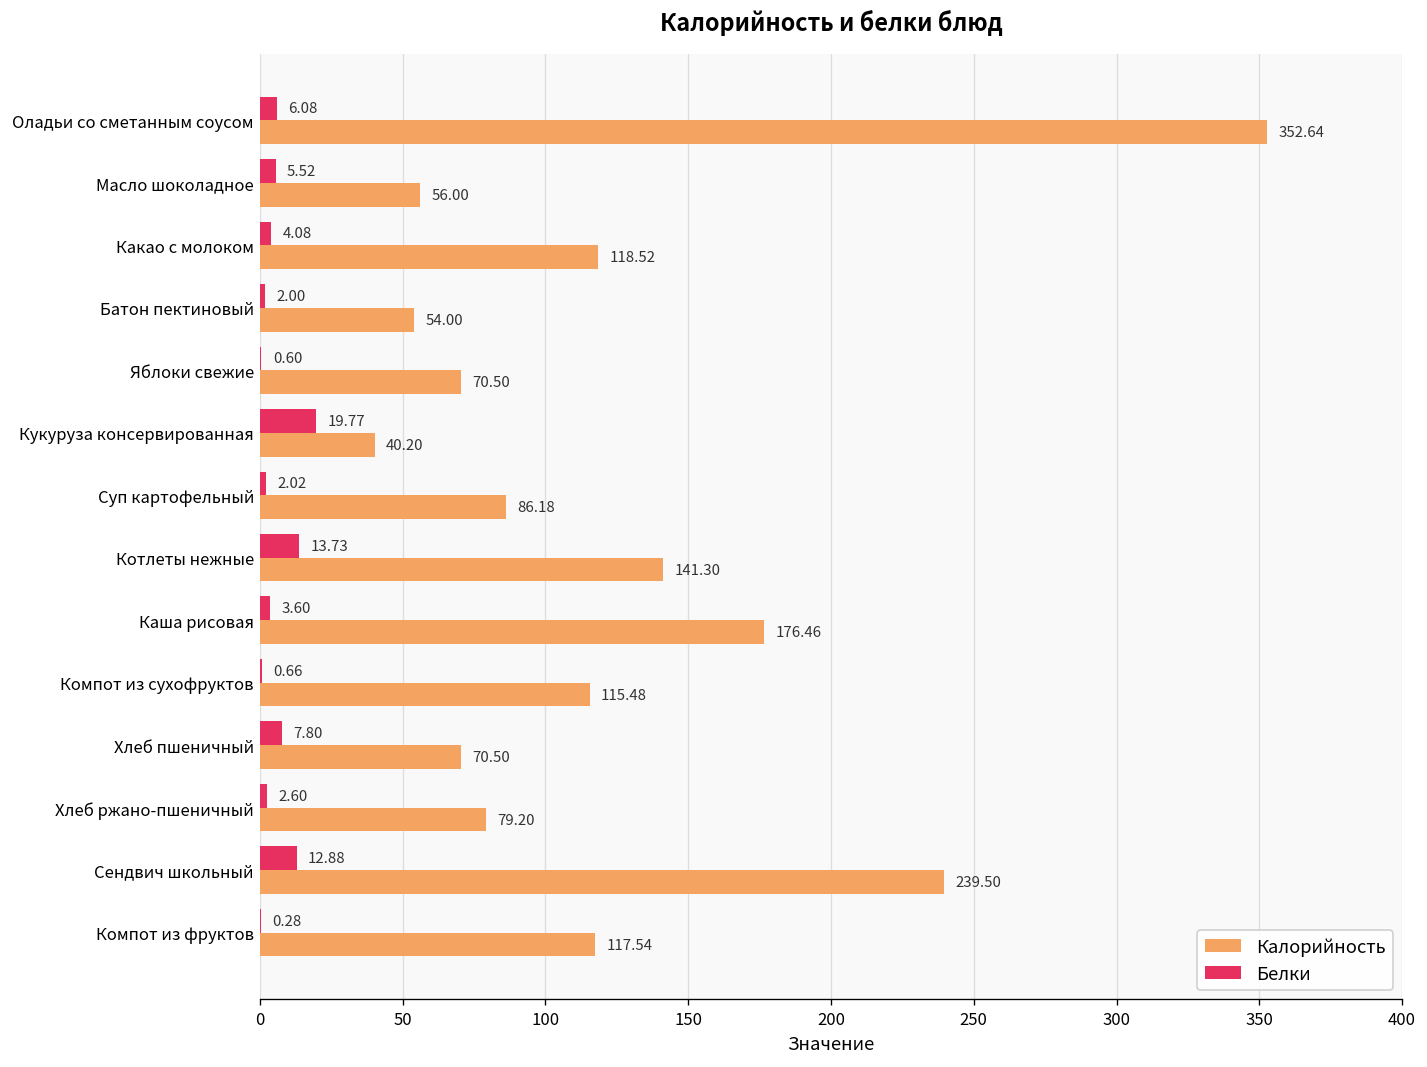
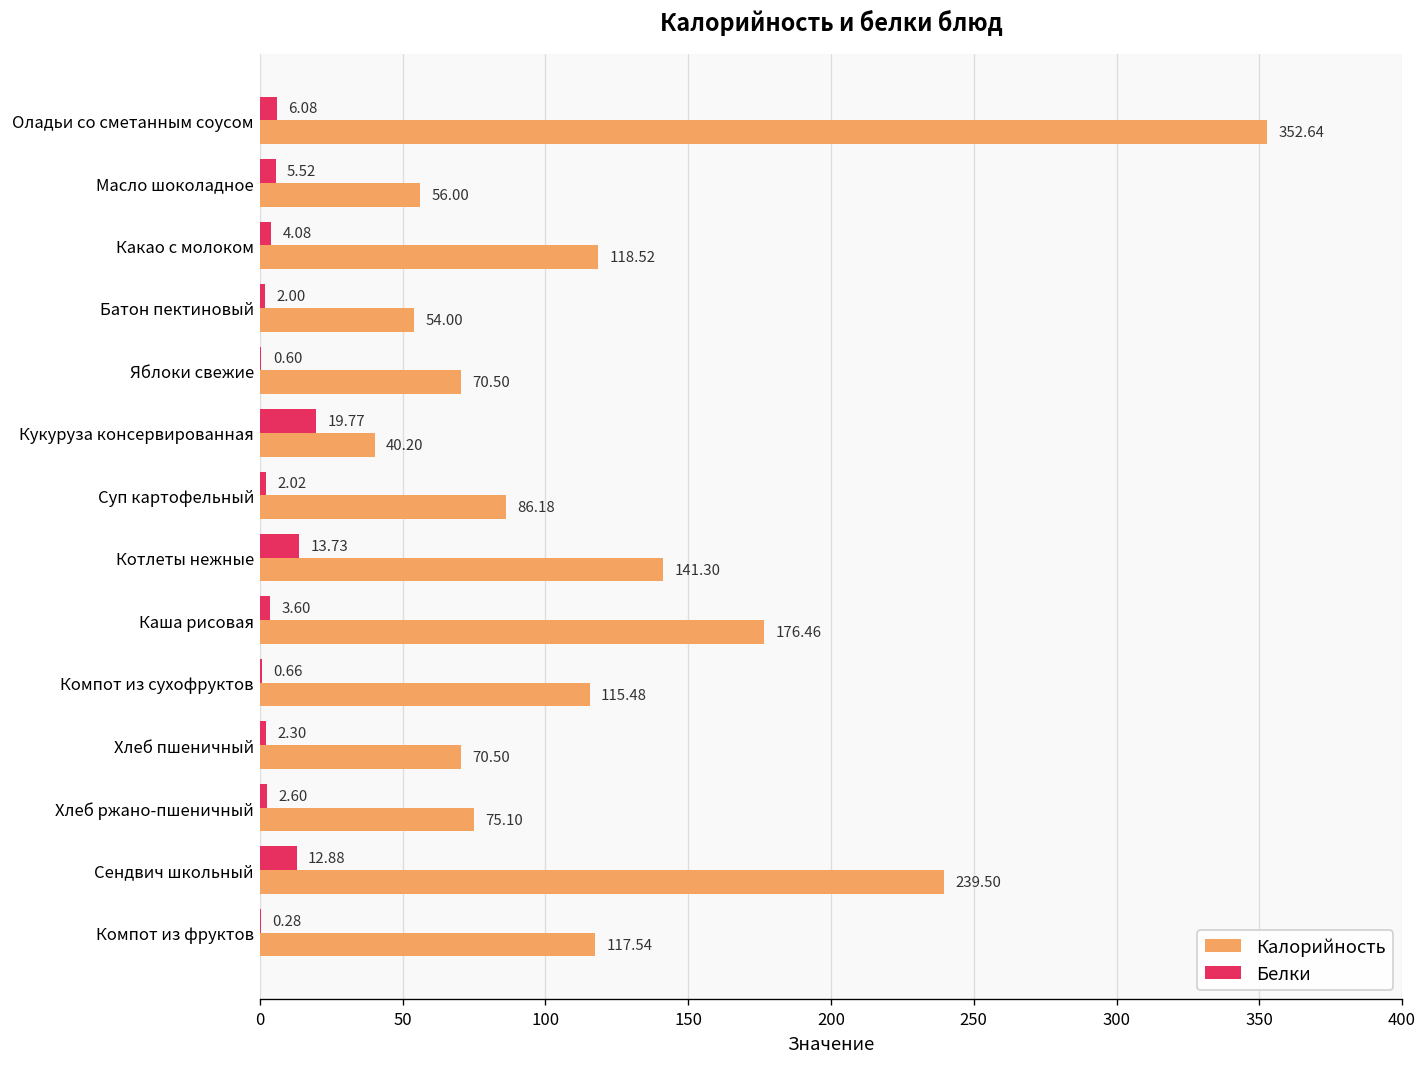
  {
    "Калорийность": {
      "Оладьи со сметанным соусом": 352.64,
      "Масло шоколадное": 56.00,
      "Какао с молоком": 118.52,
      "Батон пектиновый": 54.00,
      "Яблоки свежие": 70.50,
      "Кукуруза консервированная": 40.20,
      "Суп картофельный": 86.18,
      "Котлеты нежные": 141.30,
      "Каша рисовая": 176.46,
      "Компот из сухофруктов": 115.48,
      "Хлеб пшеничный": 70.50,
-     "Хлеб ржано-пшеничный": 79.20,
+     "Хлеб ржано-пшеничный": 75.10,
      "Сендвич школьный": 239.50,
      "Компот из фруктов": 117.54
    },
    "Белки": {
      "Оладьи со сметанным соусом": 6.08,
      "Масло шоколадное": 5.52,
      "Какао с молоком": 4.08,
      "Батон пектиновый": 2.00,
      "Яблоки свежие": 0.60,
      "Кукуруза консервированная": 19.77,
      "Суп картофельный": 2.02,
      "Котлеты нежные": 13.73,
      "Каша рисовая": 3.60,
      "Компот из сухофруктов": 0.66,
-     "Хлеб пшеничный": 7.80,
+     "Хлеб пшеничный": 2.30,
      "Хлеб ржано-пшеничный": 2.60,
      "Сендвич школьный": 12.88,
      "Компот из фруктов": 0.28
    }
  }
